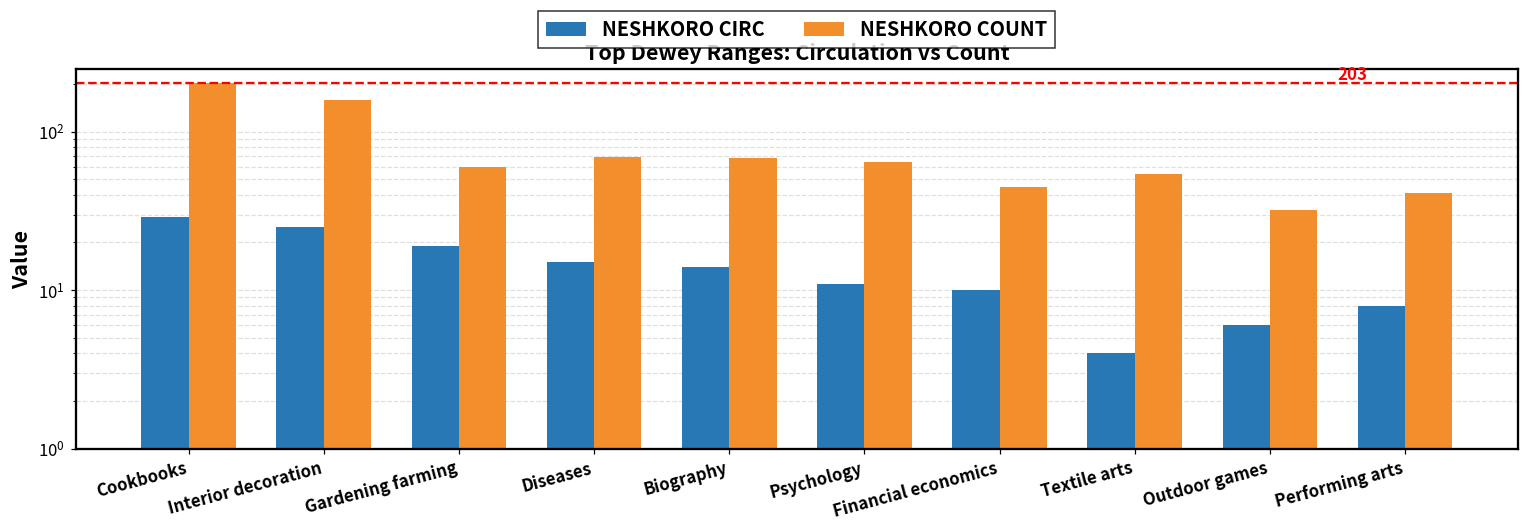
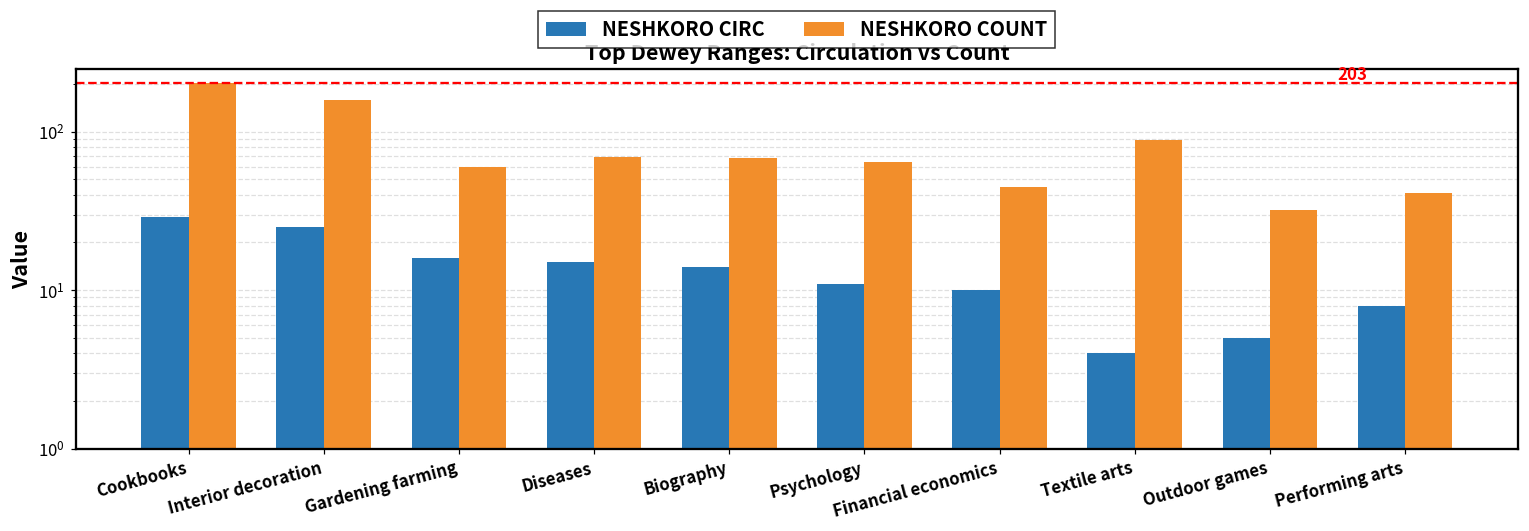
  {
    "NESHKORO CIRC": {
      "Cookbooks": 29,
      "Interior decoration": 25,
-     "Gardening farming": 19,
+     "Gardening farming": 16,
      "Diseases": 15,
      "Biography": 14,
      "Psychology": 11,
      "Financial economics": 10,
      "Textile arts": 4,
-     "Outdoor games": 6,
+     "Outdoor games": 5,
      "Performing arts": 8
    },
    "NESHKORO COUNT": {
      "Cookbooks": 200,
      "Interior decoration": 160,
      "Gardening farming": 60,
      "Diseases": 70,
      "Biography": 70,
      "Psychology": 60,
      "Financial economics": 45,
-     "Textile arts": 54,
+     "Textile arts": 90,
      "Outdoor games": 32,
      "Performing arts": 41
    }
  }
